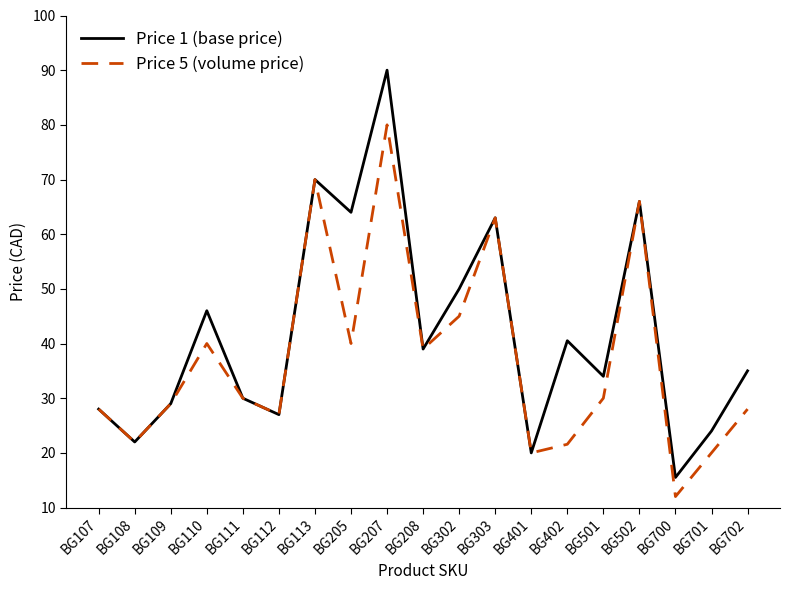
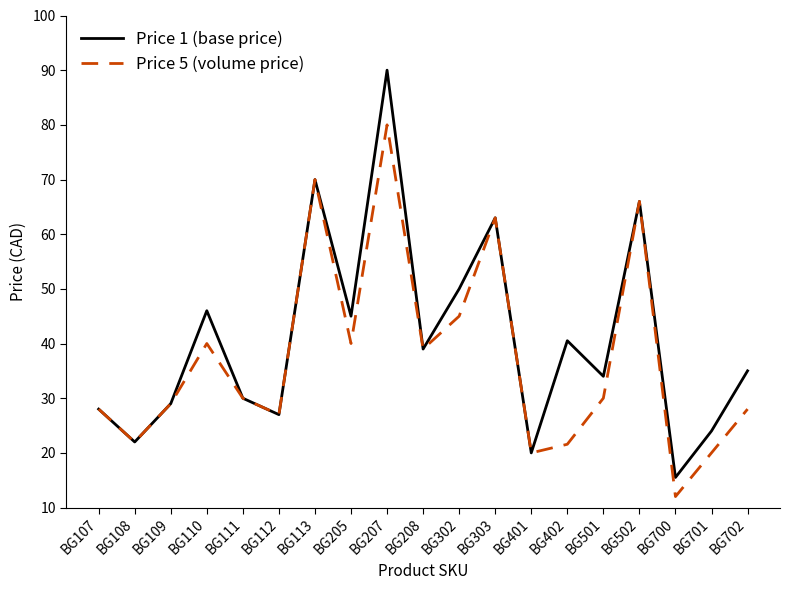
  {
    "Price 1 (base price)": {
      "BG110": 46,
-     "BG205": 64,
+     "BG205": 45,
      "BG207": 90,
      "BG302": 50,
      "BG402": 41,
      "BG501": 34,
      "BG700": 16,
      "BG701": 24,
      "BG702": 35
    },
    "Price 5 (volume price)": {
      "BG110": 40,
      "BG205": 40,
      "BG207": 80,
      "BG302": 45,
      "BG402": 22,
      "BG501": 30,
      "BG700": 12,
      "BG701": 20,
      "BG702": 28
    }
  }
